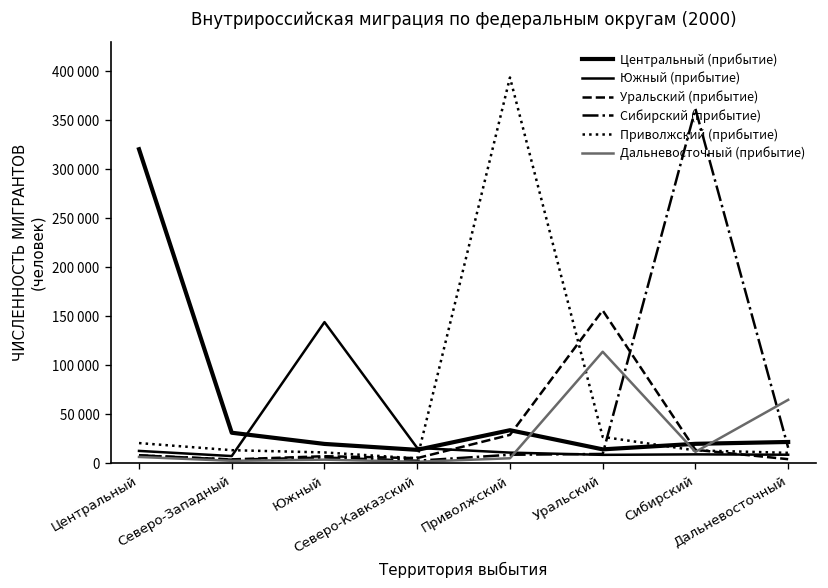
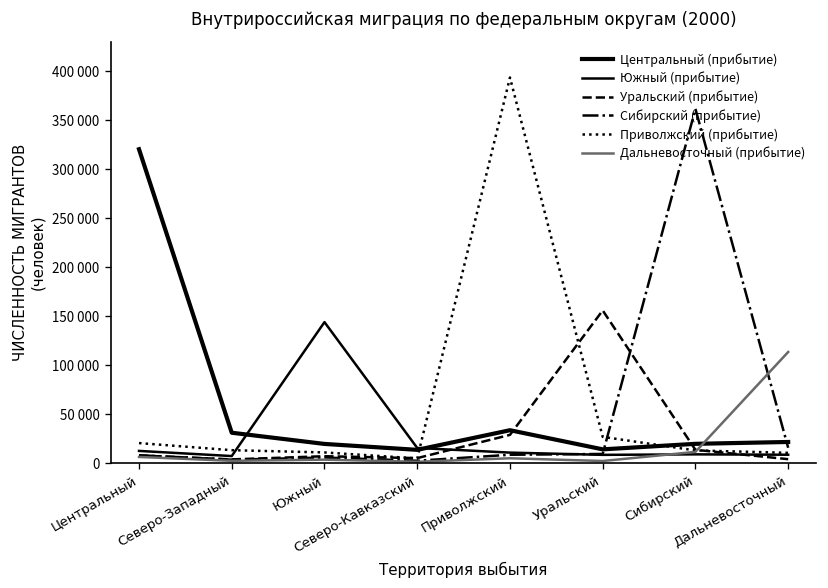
  {
    "Дальневосточный (прибытие)": {
      "Приволжский": 10000,
-     "Уральский": 110000,
-     "Дальневосточный": 60000
+     "Уральский": 0,
+     "Дальневосточный": 110000
    }
  }
